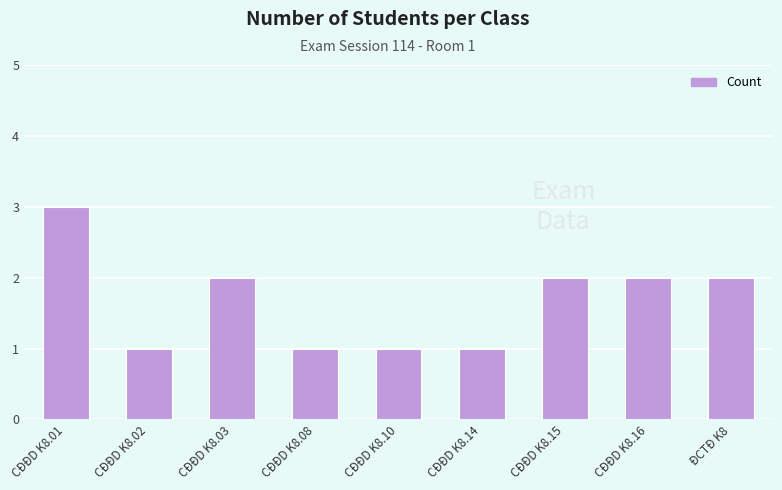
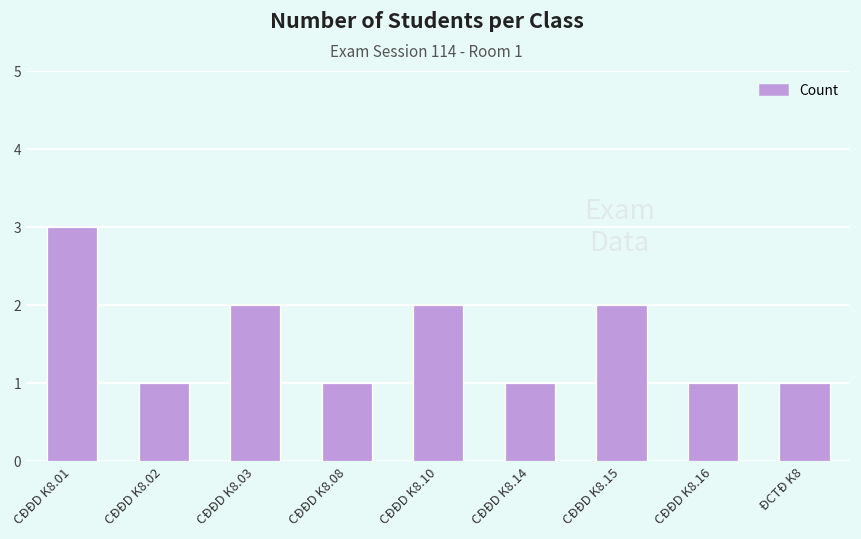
  {
    "CĐĐD K8.01": 3,
    "CĐĐD K8.02": 1,
    "CĐĐD K8.03": 2,
    "CĐĐD K8.08": 1,
-   "CĐĐD K8.10": 1,
+   "CĐĐD K8.10": 2,
    "CĐĐD K8.14": 1,
    "CĐĐD K8.15": 2,
-   "CĐĐD K8.16": 2,
-   "ĐCTĐ K8": 2
+   "CĐĐD K8.16": 1,
+   "ĐCTĐ K8": 1
  }
